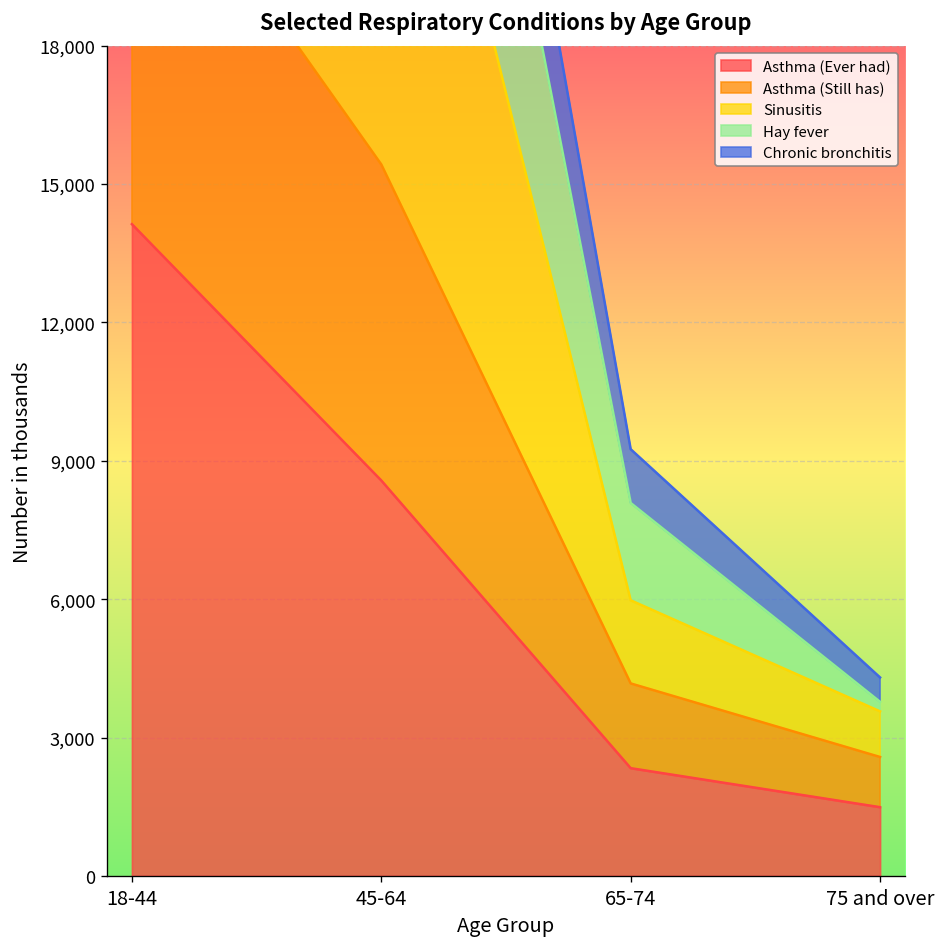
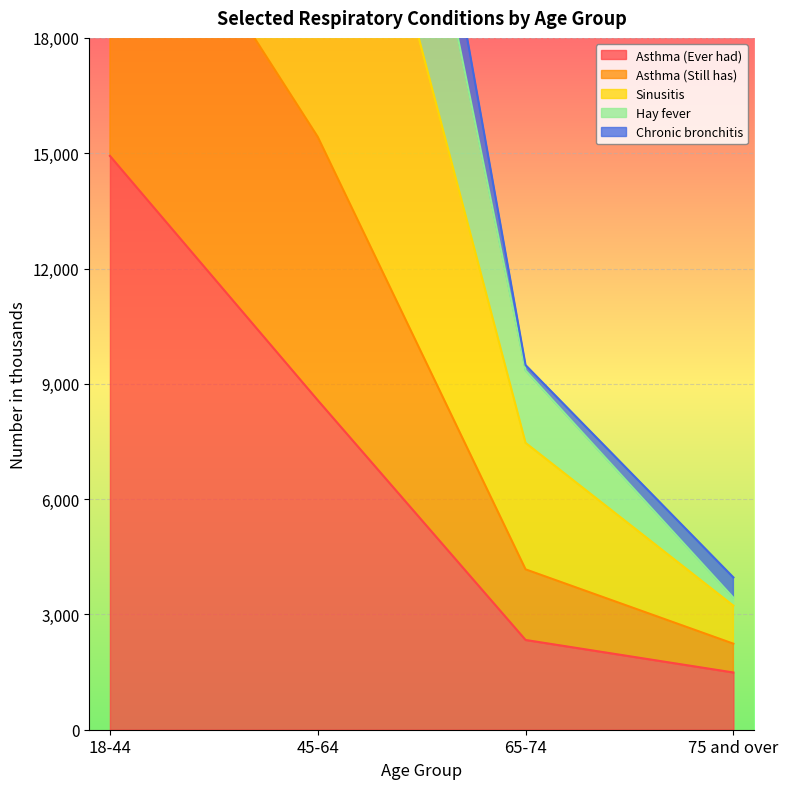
  {
    "Asthma (Ever had)": {
-     "18-44": "14,100",
+     "18-44": "14,900",
      "45-64": "8,600",
      "65-74": "2,300",
      "75 and over": "1,500"
    },
    "Asthma (Still has)": {
      "45-64": "6,900",
      "65-74": "1,800",
-     "75 and over": "1,100"
+     "75 and over": "700"
    },
    "Sinusitis": {
-     "65-74": "1,800",
+     "65-74": "3,300",
      "75 and over": "1,000"
    },
    "Hay fever": {
-     "65-74": "2,100",
+     "65-74": "1,900",
      "75 and over": "200"
    },
    "Chronic bronchitis": {
-     "65-74": "1,200",
+     "65-74": "100",
      "75 and over": "500"
    }
  }
